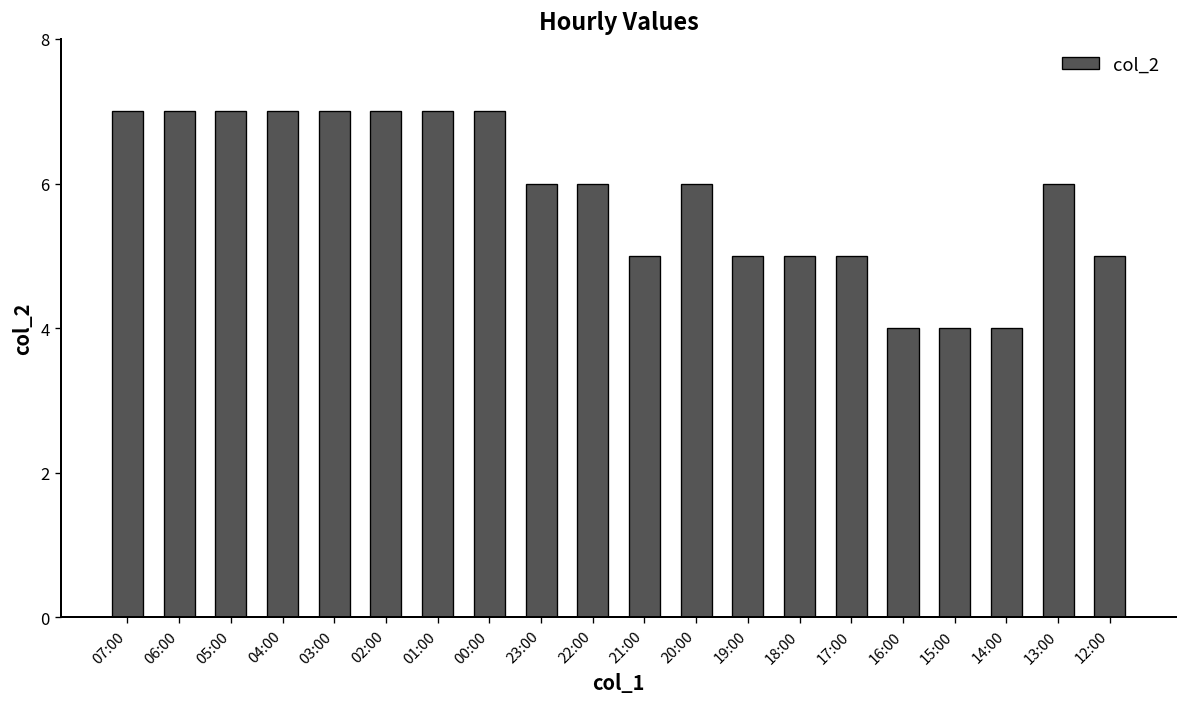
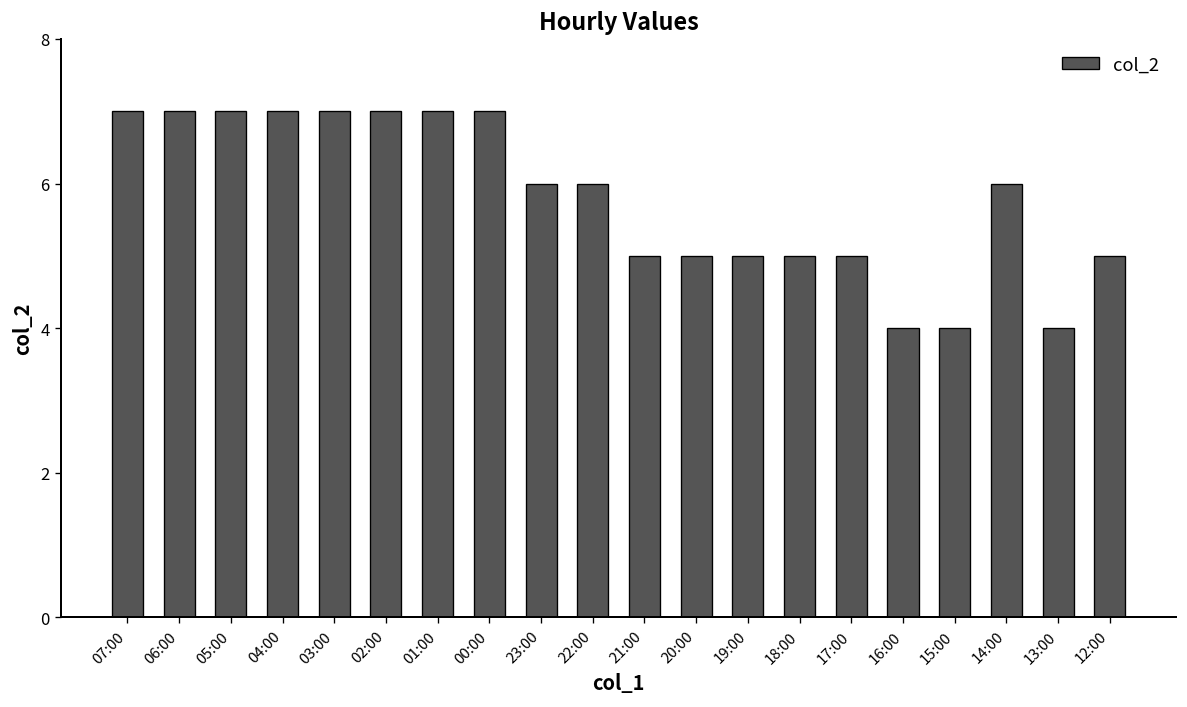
  {
    "07:00": 7,
    "06:00": 7,
    "05:00": 7,
    "04:00": 7,
    "03:00": 7,
    "02:00": 7,
    "01:00": 7,
    "00:00": 7,
    "23:00": 6,
    "22:00": 6,
    "21:00": 5,
-   "20:00": 6,
+   "20:00": 5,
    "19:00": 5,
    "18:00": 5,
    "17:00": 5,
    "16:00": 4,
    "15:00": 4,
-   "14:00": 4,
-   "13:00": 6,
+   "14:00": 6,
+   "13:00": 4,
    "12:00": 5
  }
